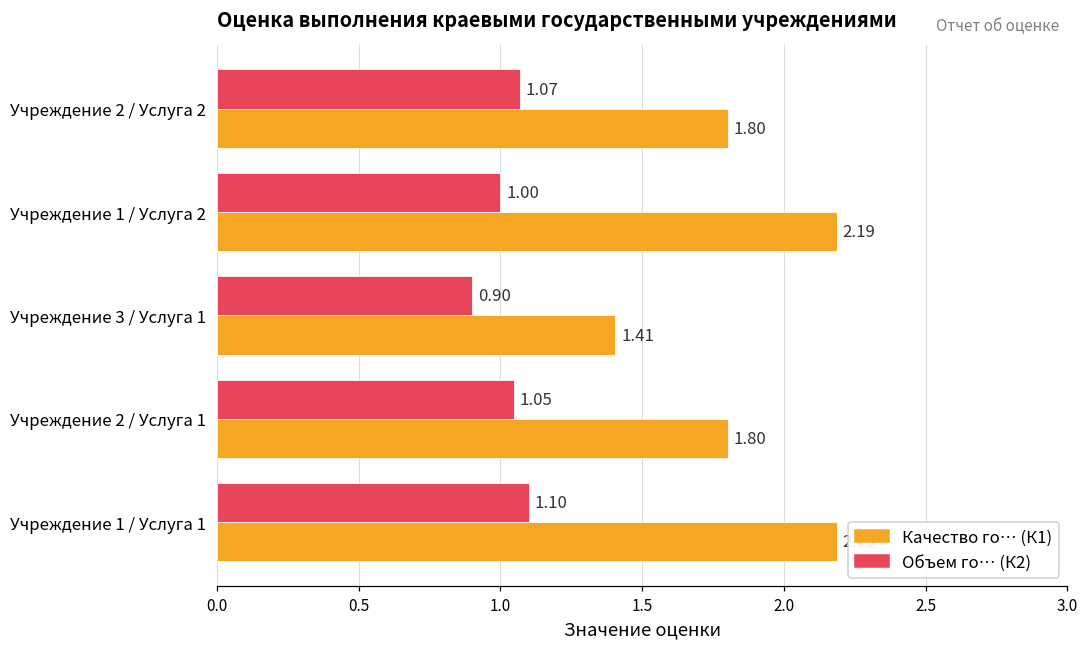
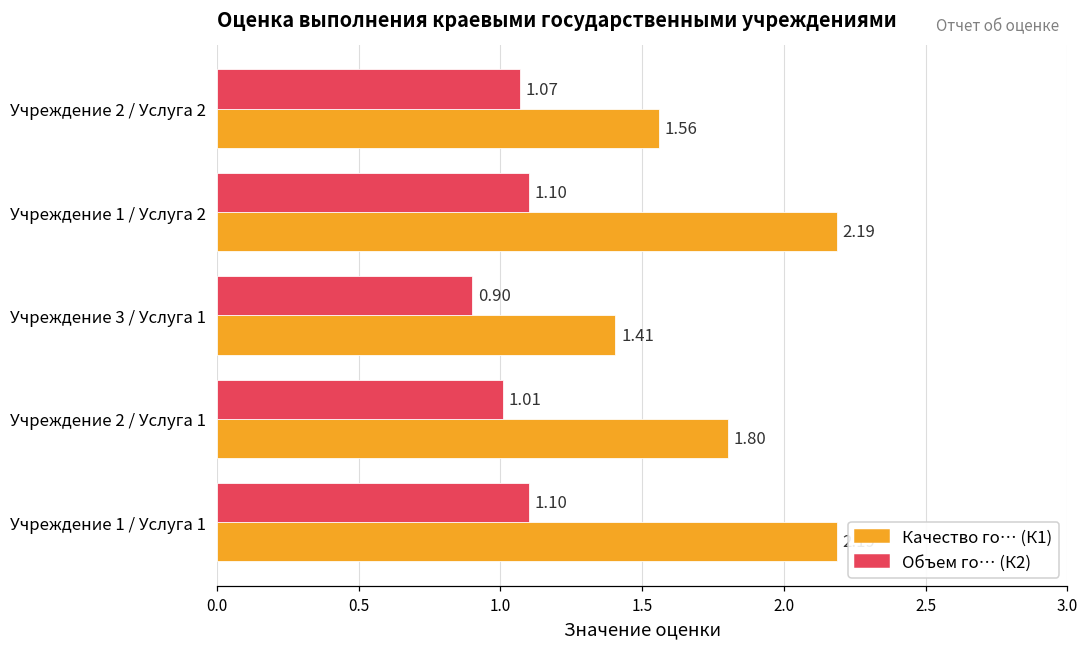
  {
    "Качество го… (К1)": {
-     "Учреждение 2 / Услуга 2": 1.80,
+     "Учреждение 2 / Услуга 2": 1.56,
      "Учреждение 1 / Услуга 2": 2.19,
      "Учреждение 3 / Услуга 1": 1.41,
      "Учреждение 2 / Услуга 1": 1.80
    },
    "Объем го… (К2)": {
      "Учреждение 2 / Услуга 2": 1.07,
-     "Учреждение 1 / Услуга 2": 1.00,
+     "Учреждение 1 / Услуга 2": 1.10,
      "Учреждение 3 / Услуга 1": 0.90,
-     "Учреждение 2 / Услуга 1": 1.05,
+     "Учреждение 2 / Услуга 1": 1.01,
      "Учреждение 1 / Услуга 1": 1.10
    }
  }
